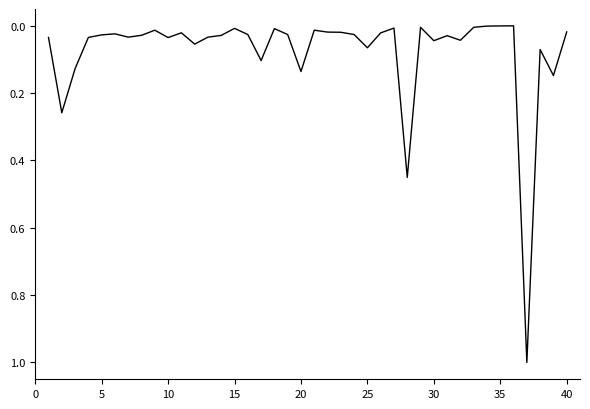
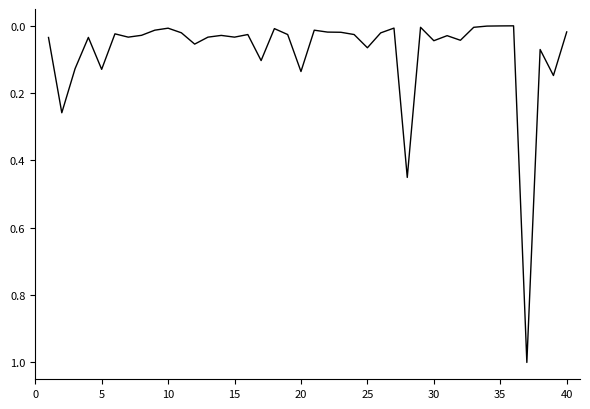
  {
-   "5": 0.03,
-   "10": 0.03,
-   "15": 0.01,
+   "5": 0.13,
+   "10": 0.01,
+   "15": 0.03,
    "20": 0.14,
    "25": 0.07,
    "30": 0.04,
    "35": 0.00,
    "40": 0.02
  }
